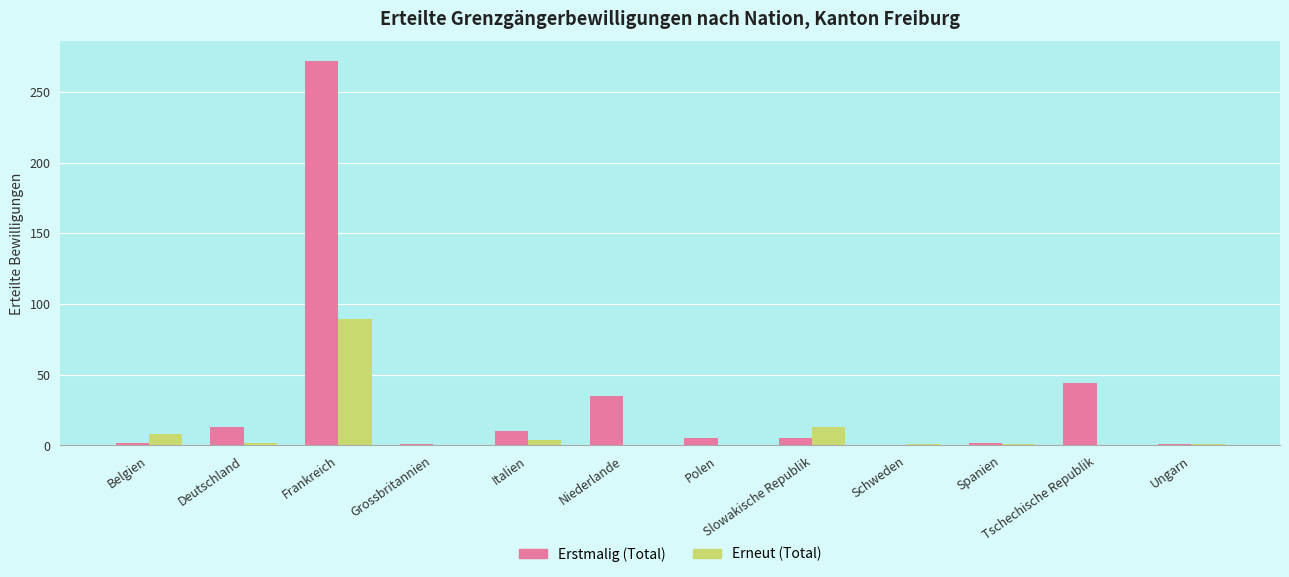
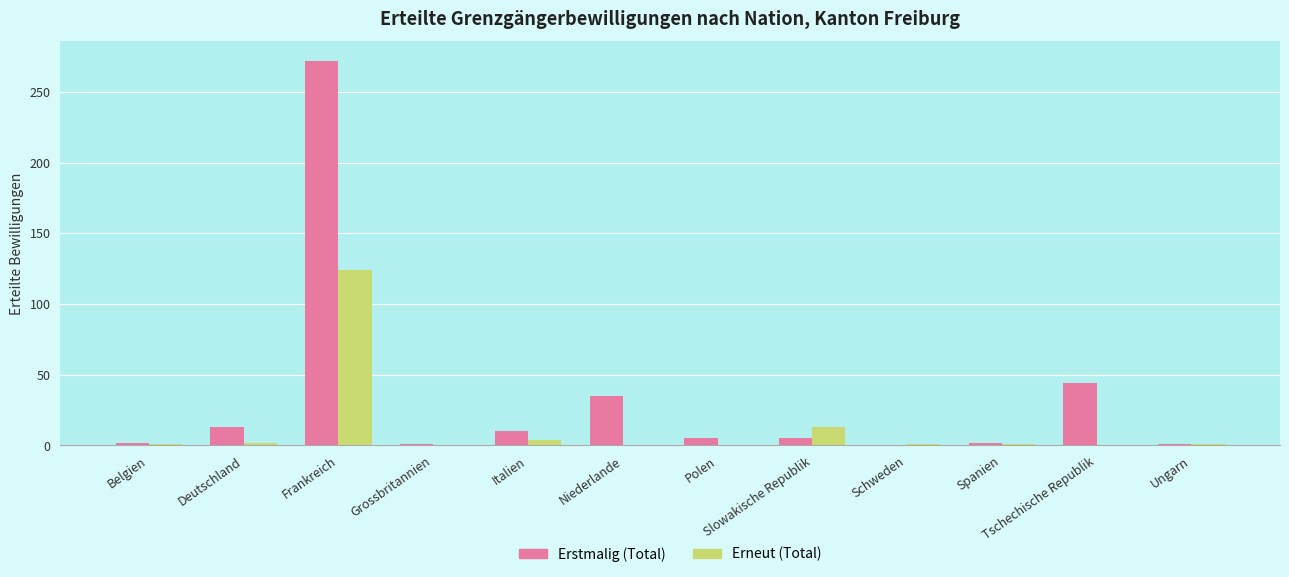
  {
    "Erstmalig (Total)": {
      "Belgien": 2,
      "Deutschland": 13,
      "Frankreich": 272,
      "Italien": 10,
      "Niederlande": 35,
      "Polen": 5,
      "Slowakische Republik": 5,
      "Schweden": 0,
      "Spanien": 2,
      "Tschechische Republik": 44
    },
    "Erneut (Total)": {
-     "Belgien": 8,
+     "Belgien": 1,
      "Deutschland": 2,
-     "Frankreich": 89,
+     "Frankreich": 124,
      "Grossbritannien": 0,
      "Italien": 4,
      "Niederlande": 0,
      "Polen": 0,
      "Slowakische Republik": 13,
      "Tschechische Republik": 0
    }
  }
